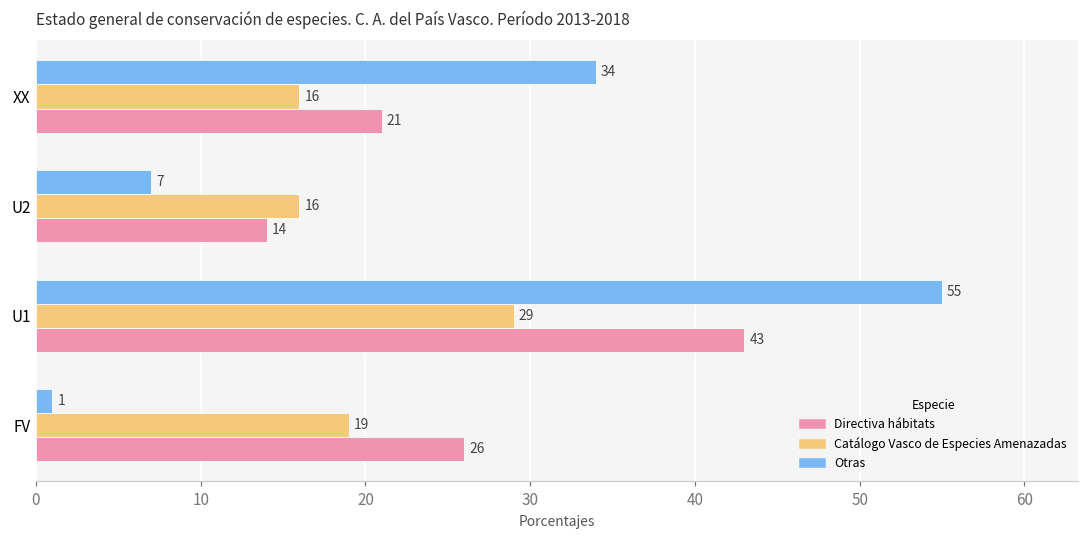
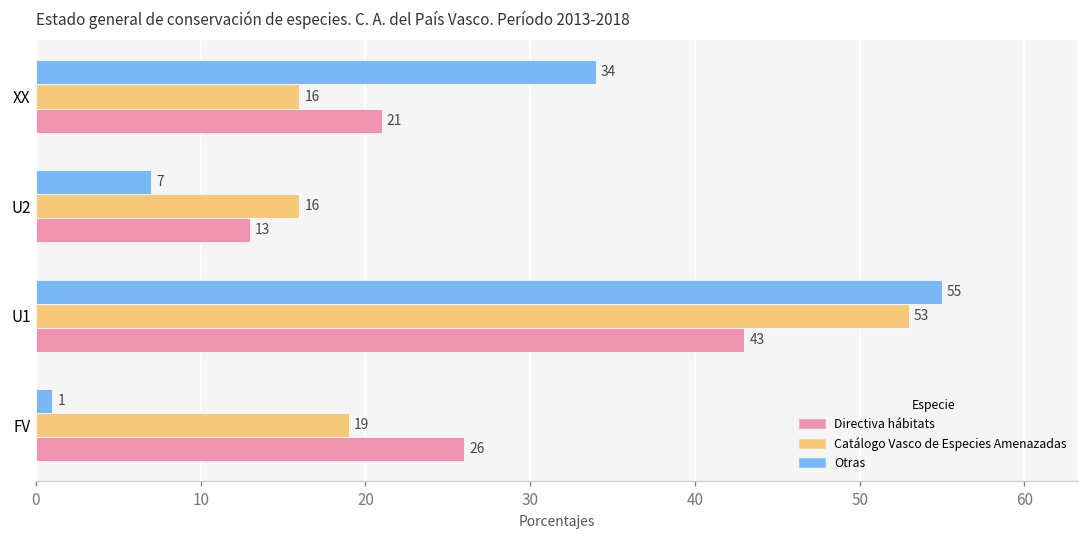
  {
    "Directiva hábitats": {
      "XX": 21,
-     "U2": 14,
+     "U2": 13,
      "U1": 43,
      "FV": 26
    },
    "Catálogo Vasco de Especies Amenazadas": {
      "XX": 16,
      "U2": 16,
-     "U1": 29,
+     "U1": 53,
      "FV": 19
    },
    "Otras": {
      "XX": 34,
      "U2": 7,
      "U1": 55,
      "FV": 1
    }
  }
